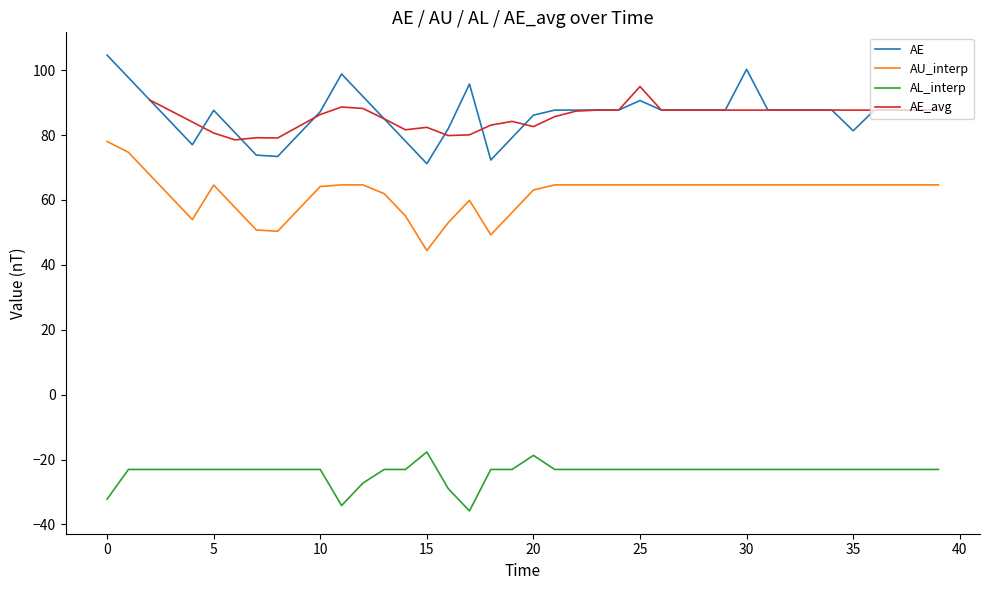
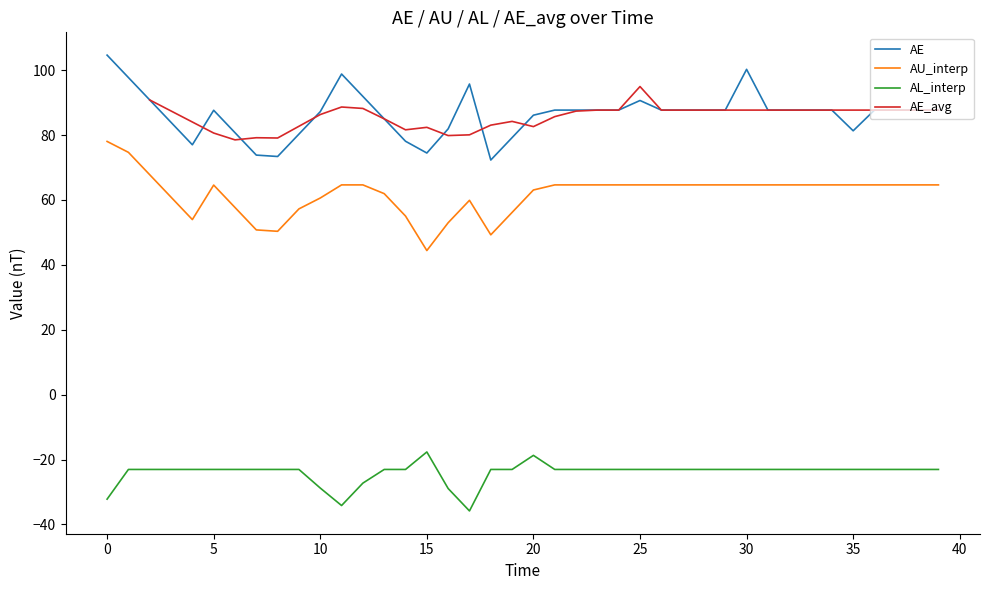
  {
    "AE": {
      "0": 105,
      "5": 88,
      "10": 87,
-     "15": 71,
+     "15": 74,
      "20": 86,
      "25": 91,
      "30": 100,
      "35": 81
    },
    "AU_interp": {
      "0": 78,
      "5": 65,
-     "10": 64,
+     "10": 61,
      "15": 44,
      "20": 63,
      "25": 65,
      "30": 65,
      "35": 65
    },
    "AL_interp": {
      "0": -32,
      "5": -23,
-     "10": -23,
+     "10": -29,
      "15": -18,
      "20": -19,
      "25": -23,
      "30": -23,
      "35": -23
    },
    "AE_avg": {
      "5": 81,
      "10": 86,
      "15": 82,
      "20": 83,
      "25": 95,
      "30": 88,
      "35": 88
    }
  }
